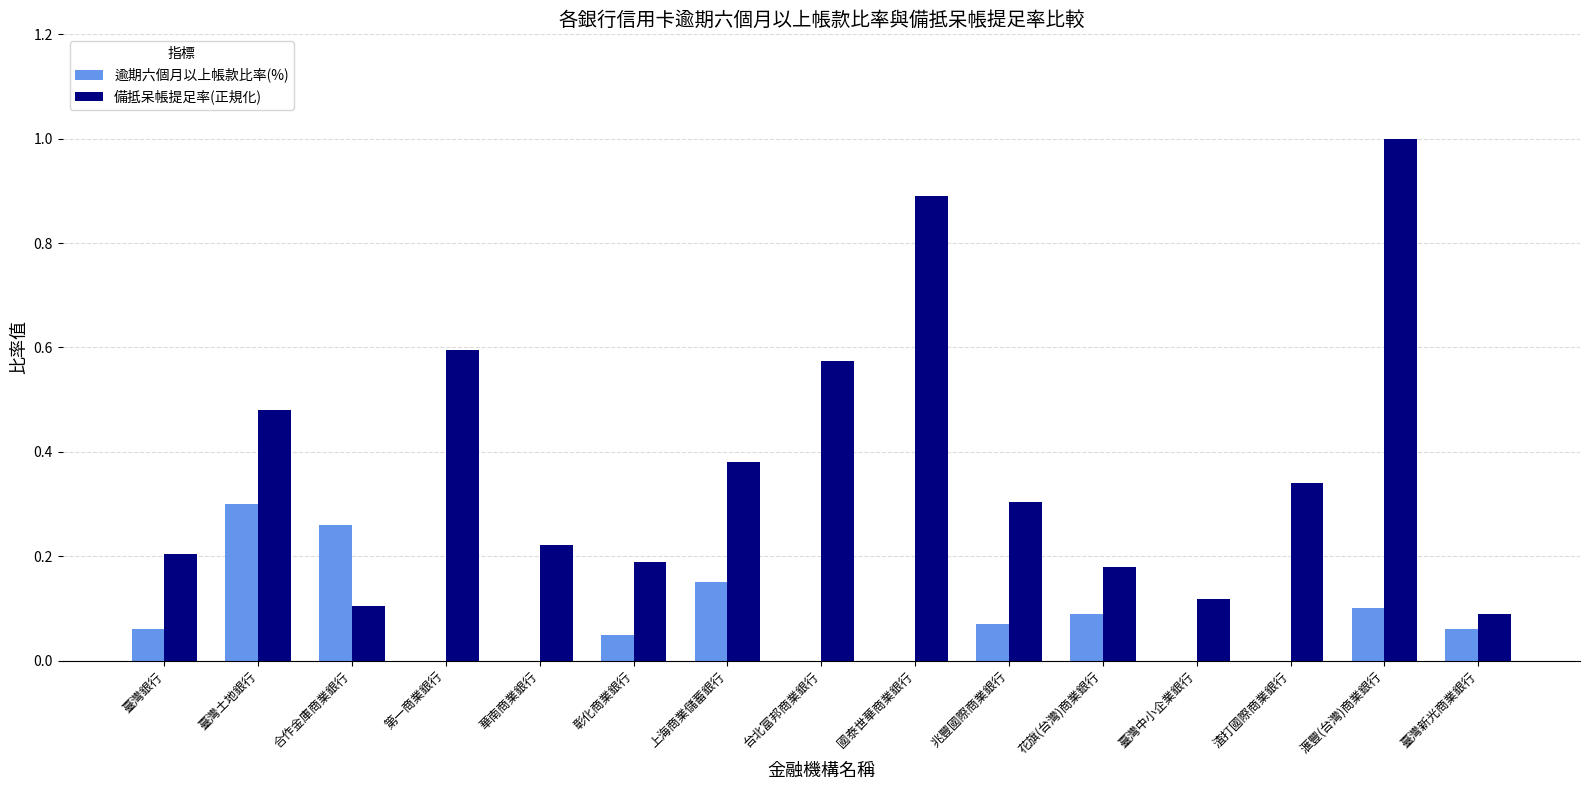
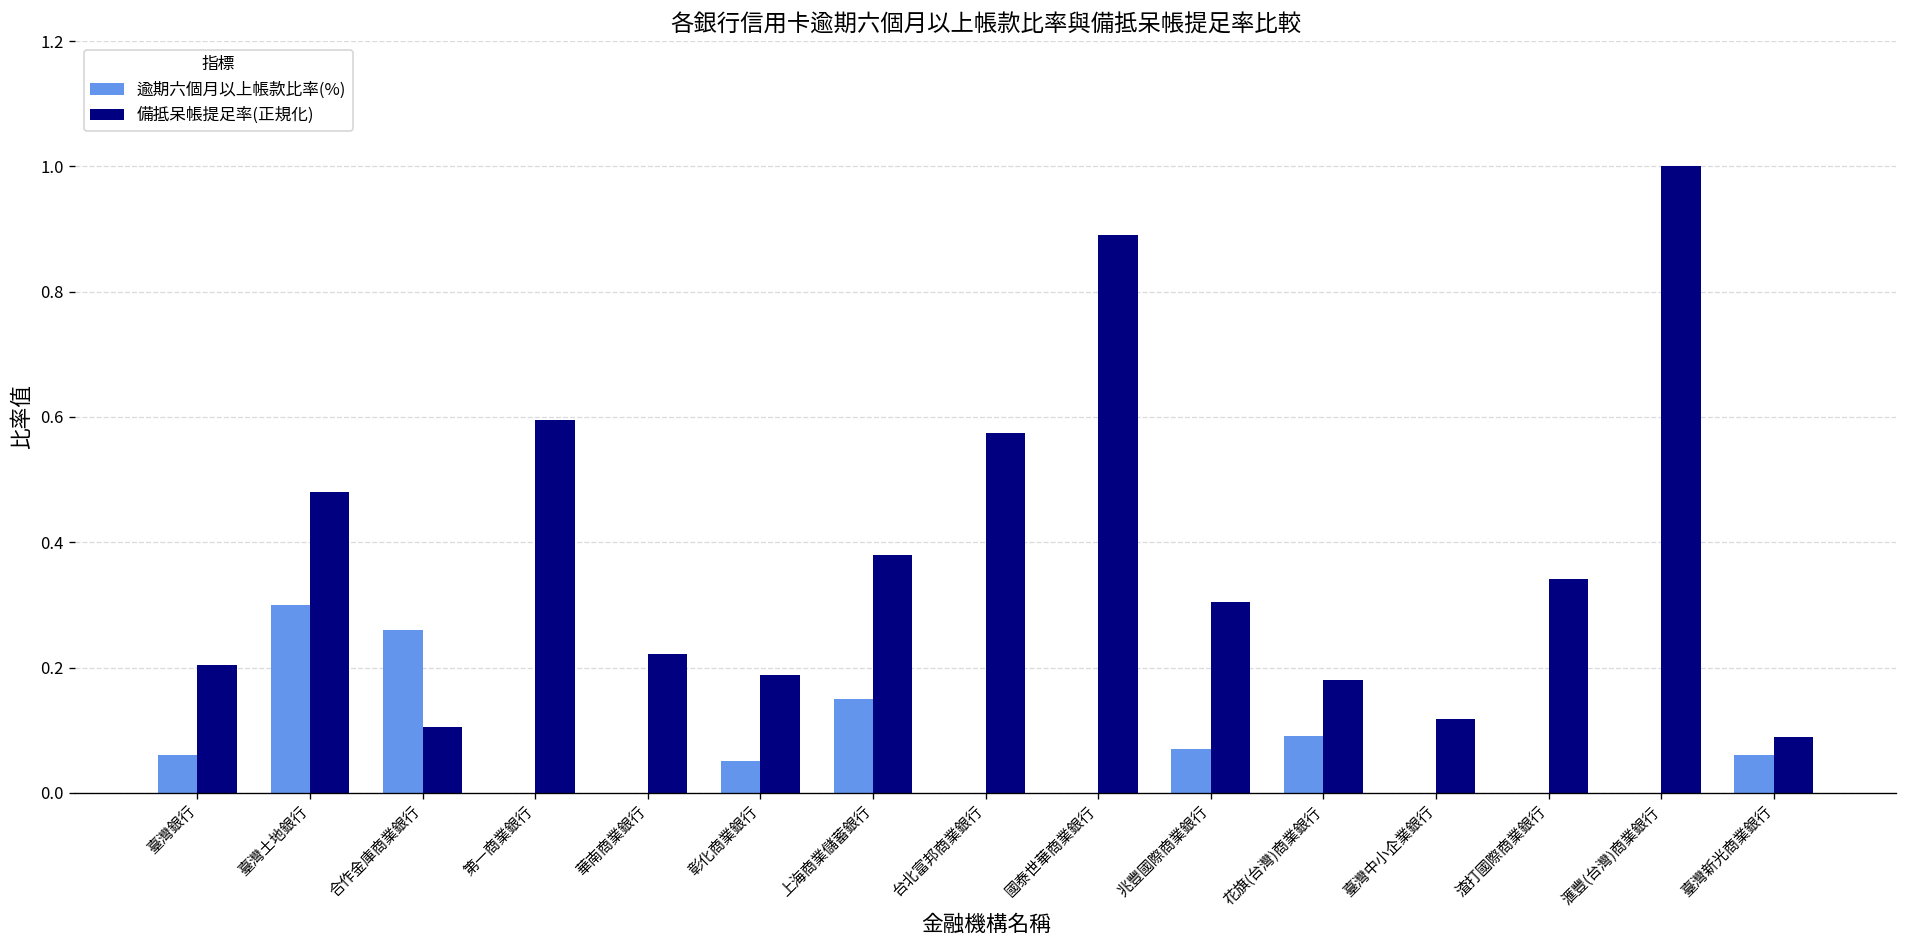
  {
    "逾期六個月以上帳款比率(%)": {
      "臺灣銀行": 0.06,
      "臺灣土地銀行": 0.3,
      "合作金庫商業銀行": 0.26,
      "第一商業銀行": 0.0,
      "華南商業銀行": 0.0,
      "彰化商業銀行": 0.05,
      "上海商業儲蓄銀行": 0.15,
      "台北富邦商業銀行": 0.0,
      "國泰世華商業銀行": 0.0,
      "兆豐國際商業銀行": 0.07,
      "花旗(台灣)商業銀行": 0.09,
      "臺灣中小企業銀行": 0.0,
      "渣打國際商業銀行": 0.0,
-     "滙豐(台灣)商業銀行": 0.1,
+     "滙豐(台灣)商業銀行": 0.0,
      "臺灣新光商業銀行": 0.06
    },
    "備抵呆帳提足率(正規化)": {
      "臺灣銀行": 0.2,
      "臺灣土地銀行": 0.48,
      "合作金庫商業銀行": 0.11,
      "第一商業銀行": 0.6,
      "華南商業銀行": 0.22,
      "彰化商業銀行": 0.19,
      "上海商業儲蓄銀行": 0.38,
      "台北富邦商業銀行": 0.57,
      "國泰世華商業銀行": 0.89,
      "兆豐國際商業銀行": 0.3,
      "花旗(台灣)商業銀行": 0.18,
      "臺灣中小企業銀行": 0.12,
      "渣打國際商業銀行": 0.34,
      "滙豐(台灣)商業銀行": 1.0,
      "臺灣新光商業銀行": 0.09
    }
  }
